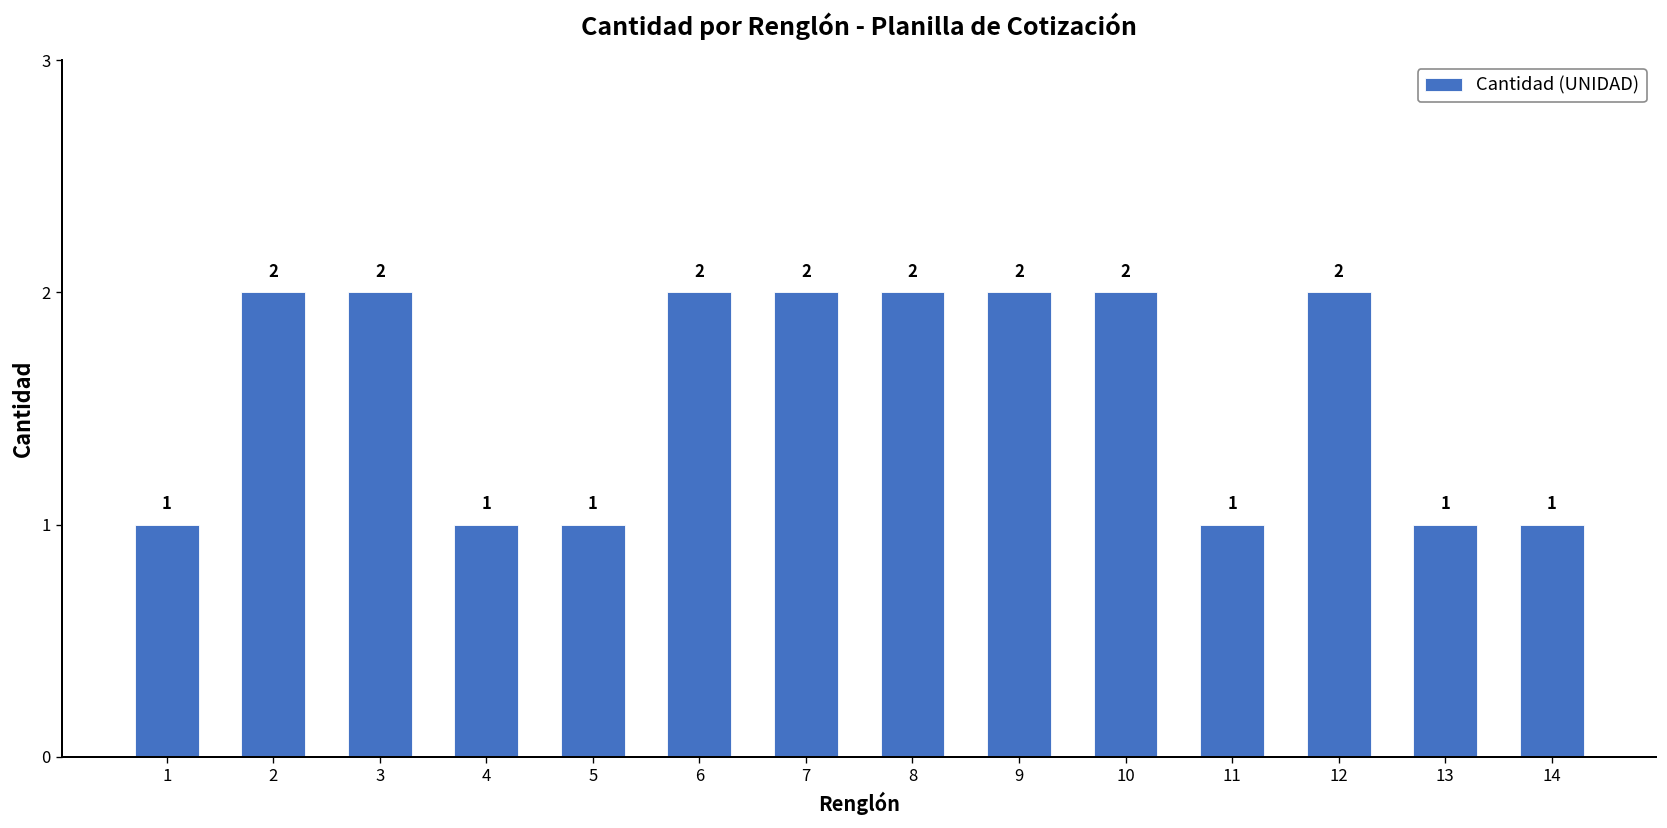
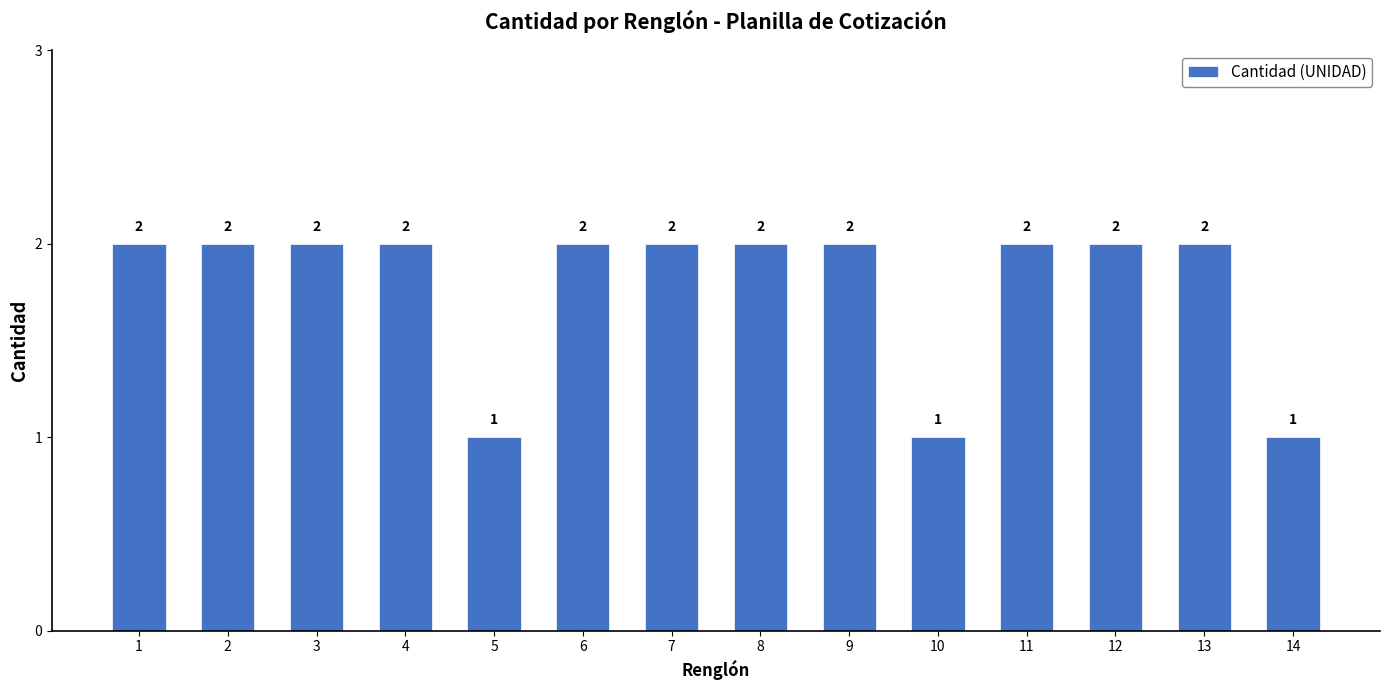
  {
-   "1": 1,
+   "1": 2,
    "2": 2,
    "3": 2,
-   "4": 1,
+   "4": 2,
    "5": 1,
    "6": 2,
    "7": 2,
    "8": 2,
    "9": 2,
-   "10": 2,
-   "11": 1,
+   "10": 1,
+   "11": 2,
    "12": 2,
-   "13": 1,
+   "13": 2,
    "14": 1
  }
